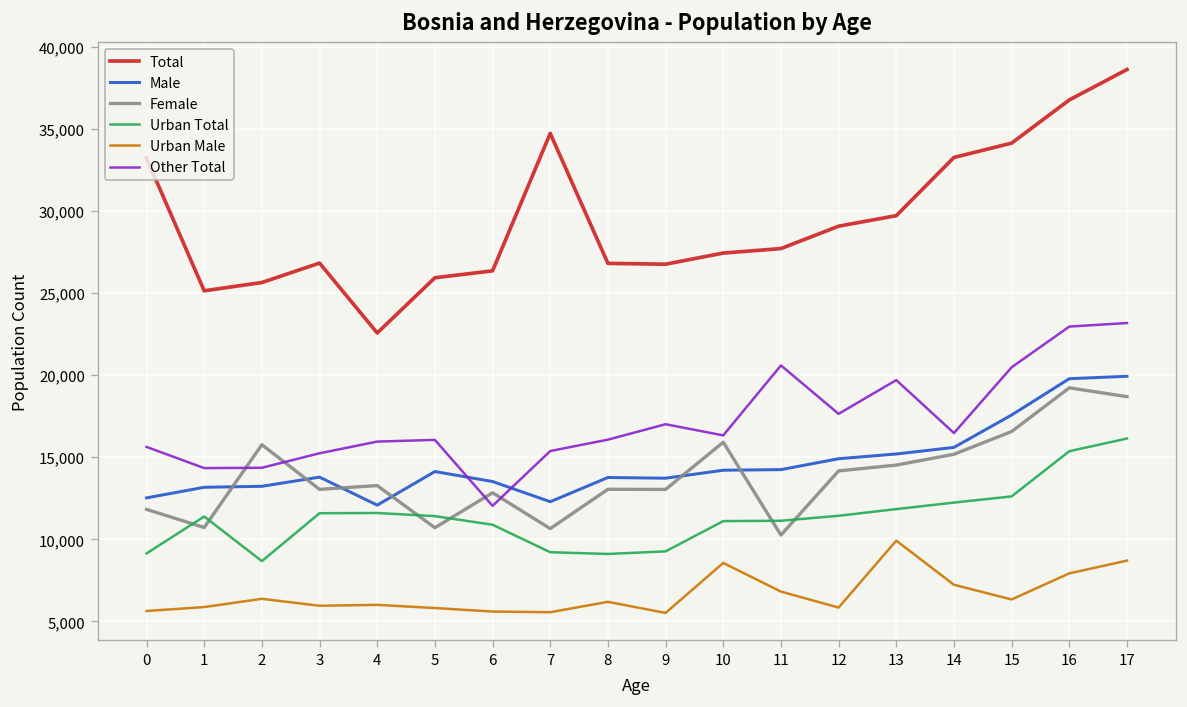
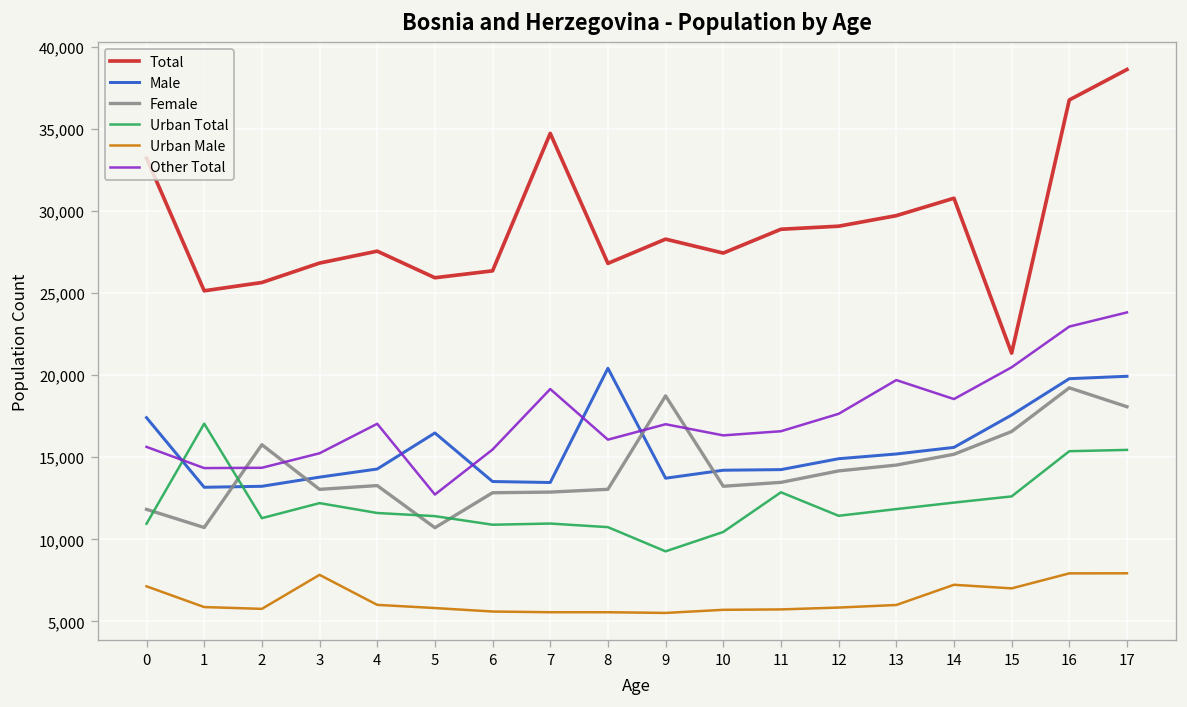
  {
    "Total": {
      "1": "25,100",
      "2": "25,600",
      "3": "26,800",
-     "4": "22,600",
+     "4": "27,600",
      "5": "25,900",
      "6": "26,400",
      "7": "34,700",
      "8": "26,800",
-     "9": "26,800",
+     "9": "28,300",
      "10": "27,400",
-     "11": "27,700",
+     "11": "28,900",
      "12": "29,100",
      "13": "29,700",
-     "14": "33,300",
-     "15": "34,100",
+     "14": "30,800",
+     "15": "21,300",
      "16": "36,800",
      "17": "38,600"
    },
    "Male": {
-     "0": "12,500",
+     "0": "17,400",
      "1": "13,200",
      "2": "13,200",
      "3": "13,800",
-     "4": "12,100",
-     "5": "14,100",
+     "4": "14,300",
+     "5": "16,500",
      "6": "13,500",
-     "7": "12,300",
-     "8": "13,800",
+     "7": "13,500",
+     "8": "20,400",
      "9": "13,700",
      "10": "14,200",
      "11": "14,200",
      "12": "14,900",
      "13": "15,200",
      "14": "15,600",
      "15": "17,600",
      "16": "19,800",
      "17": "19,900"
    },
    "Female": {
      "0": "11,800",
      "1": "10,700",
      "2": "15,800",
      "3": "13,000",
      "4": "13,300",
      "5": "10,700",
      "6": "12,800",
-     "7": "10,700",
+     "7": "12,900",
      "8": "13,000",
-     "9": "13,000",
-     "10": "15,900",
-     "11": "10,300",
+     "9": "18,700",
+     "10": "13,200",
+     "11": "13,500",
      "12": "14,200",
      "13": "14,500",
      "14": "15,200",
      "15": "16,600",
      "16": "19,200",
-     "17": "18,700"
+     "17": "18,100"
    },
    "Urban Total": {
-     "0": "9,100",
-     "1": "11,400",
-     "2": "8,700",
-     "3": "11,600",
+     "0": "10,900",
+     "1": "17,000",
+     "2": "11,300",
+     "3": "12,200",
      "4": "11,600",
      "5": "11,400",
      "6": "10,900",
-     "7": "9,200",
-     "8": "9,100",
+     "7": "11,000",
+     "8": "10,700",
      "9": "9,300",
-     "10": "11,100",
-     "11": "11,100",
+     "10": "10,400",
+     "11": "12,900",
      "12": "11,400",
      "13": "11,800",
      "14": "12,200",
      "15": "12,600",
      "16": "15,400",
-     "17": "16,100"
+     "17": "15,400"
    },
    "Urban Male": {
-     "0": "5,600",
+     "0": "7,100",
      "1": "5,900",
-     "2": "6,400",
-     "3": "6,000",
+     "2": "5,800",
+     "3": "7,800",
      "4": "6,000",
      "5": "5,800",
      "6": "5,600",
      "7": "5,600",
-     "8": "6,200",
+     "8": "5,600",
      "9": "5,500",
-     "10": "8,600",
-     "11": "6,800",
+     "10": "5,700",
+     "11": "5,700",
      "12": "5,800",
-     "13": "9,900",
+     "13": "6,000",
      "14": "7,200",
-     "15": "6,300",
+     "15": "7,000",
      "16": "7,900",
-     "17": "8,700"
+     "17": "7,900"
    },
    "Other Total": {
      "0": "15,600",
      "1": "14,300",
      "2": "14,400",
      "3": "15,200",
-     "4": "16,000",
-     "5": "16,100",
-     "6": "12,000",
-     "7": "15,400",
+     "4": "17,000",
+     "5": "12,700",
+     "6": "15,500",
+     "7": "19,200",
      "8": "16,100",
      "9": "17,000",
      "10": "16,300",
-     "11": "20,600",
+     "11": "16,600",
      "12": "17,600",
      "13": "19,700",
-     "14": "16,500",
+     "14": "18,500",
      "15": "20,500",
      "16": "23,000",
-     "17": "23,200"
+     "17": "23,800"
    }
  }
